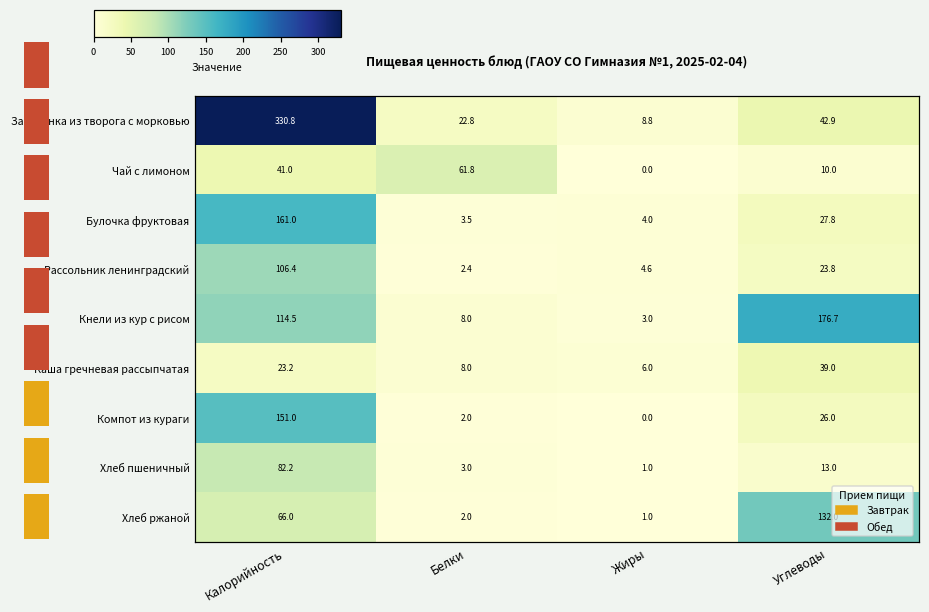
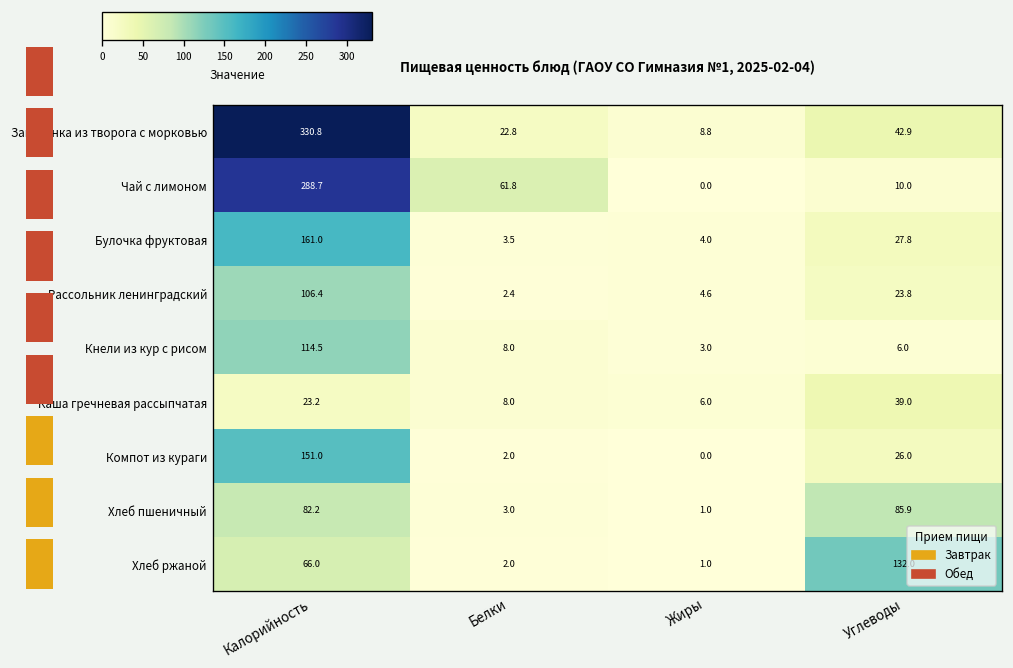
  {
    "Пищевая ценность блюд (ГАОУ СО Гимназия №1, 2025-02-04)": {
      "Запеканка из творога с морковью": {
        "Калорийность": 330.8,
        "Белки": 22.8,
        "Жиры": 8.8,
        "Углеводы": 42.9
      },
      "Чай с лимоном": {
-       "Калорийность": 41.0,
+       "Калорийность": 288.7,
        "Белки": 61.8,
        "Жиры": 0.0,
        "Углеводы": 10.0
      },
      "Булочка фруктовая": {
        "Калорийность": 161.0,
        "Белки": 3.5,
        "Жиры": 4.0,
        "Углеводы": 27.8
      },
      "Рассольник ленинградский": {
        "Калорийность": 106.4,
        "Белки": 2.4,
        "Жиры": 4.6,
        "Углеводы": 23.8
      },
      "Кнели из кур с рисом": {
        "Калорийность": 114.5,
        "Белки": 8.0,
        "Жиры": 3.0,
-       "Углеводы": 176.7
+       "Углеводы": 6.0
      },
      "Каша гречневая рассыпчатая": {
        "Калорийность": 23.2,
        "Белки": 8.0,
        "Жиры": 6.0,
        "Углеводы": 39.0
      },
      "Компот из кураги": {
        "Калорийность": 151.0,
        "Белки": 2.0,
        "Жиры": 0.0,
        "Углеводы": 26.0
      },
      "Хлеб пшеничный": {
        "Калорийность": 82.2,
        "Белки": 3.0,
        "Жиры": 1.0,
-       "Углеводы": 13.0
+       "Углеводы": 85.9
      },
      "Хлеб ржаной": {
        "Калорийность": 66.0,
        "Белки": 2.0,
        "Жиры": 1.0
      }
    }
  }
